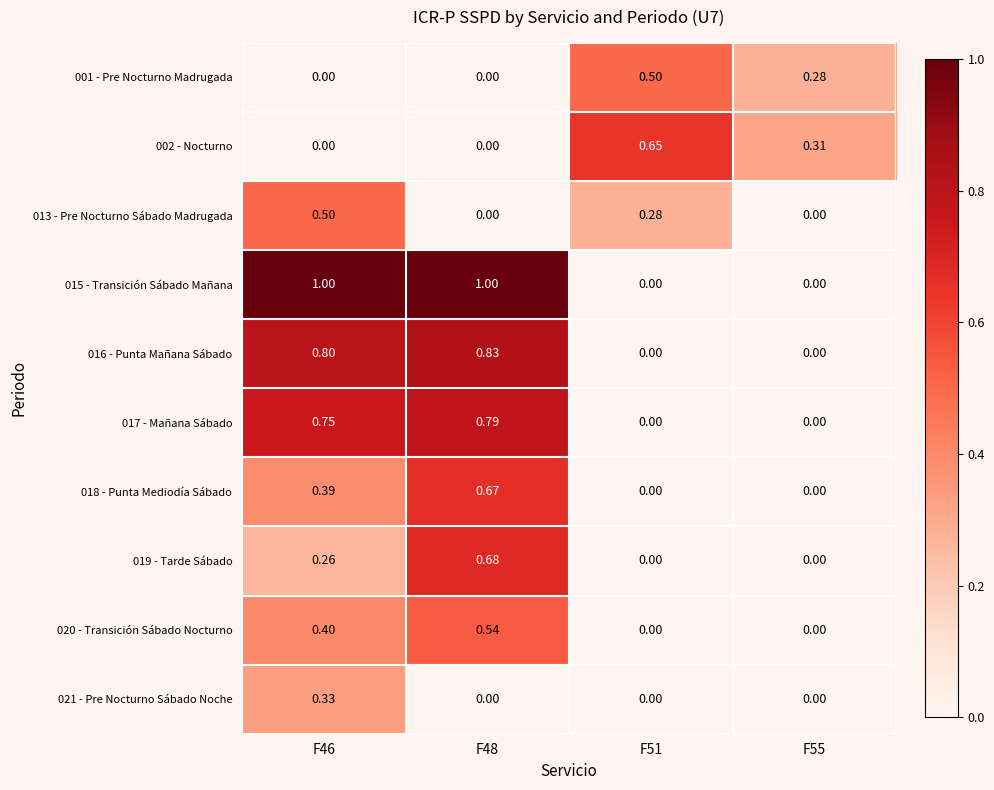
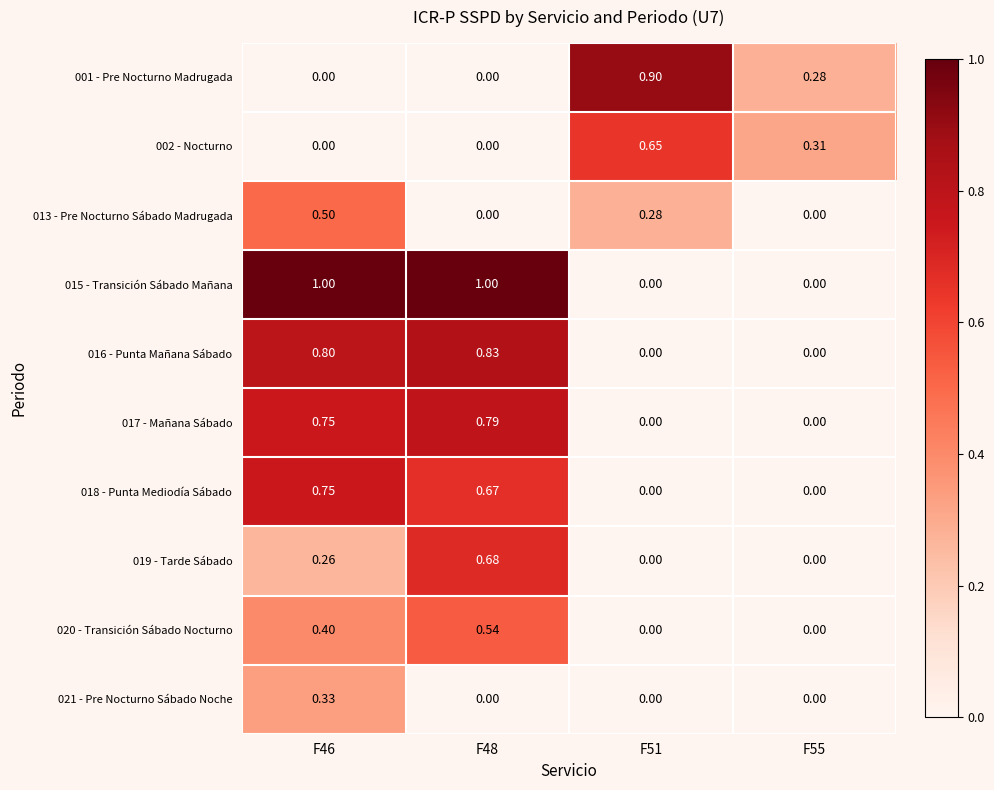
  {
    "001 - Pre Nocturno Madrugada": {
      "F46": 0.00,
      "F48": 0.00,
-     "F51": 0.50,
+     "F51": 0.90,
      "F55": 0.28
    },
    "002 - Nocturno": {
      "F46": 0.00,
      "F48": 0.00,
      "F51": 0.65,
      "F55": 0.31
    },
    "013 - Pre Nocturno Sábado Madrugada": {
      "F46": 0.50,
      "F48": 0.00,
      "F51": 0.28,
      "F55": 0.00
    },
    "015 - Transición Sábado Mañana": {
      "F46": 1.00,
      "F48": 1.00,
      "F51": 0.00,
      "F55": 0.00
    },
    "016 - Punta Mañana Sábado": {
      "F46": 0.80,
      "F48": 0.83,
      "F51": 0.00,
      "F55": 0.00
    },
    "017 - Mañana Sábado": {
      "F46": 0.75,
      "F48": 0.79,
      "F51": 0.00,
      "F55": 0.00
    },
    "018 - Punta Mediodía Sábado": {
-     "F46": 0.39,
+     "F46": 0.75,
      "F48": 0.67,
      "F51": 0.00,
      "F55": 0.00
    },
    "019 - Tarde Sábado": {
      "F46": 0.26,
      "F48": 0.68,
      "F51": 0.00,
      "F55": 0.00
    },
    "020 - Transición Sábado Nocturno": {
      "F46": 0.40,
      "F48": 0.54,
      "F51": 0.00,
      "F55": 0.00
    },
    "021 - Pre Nocturno Sábado Noche": {
      "F46": 0.33,
      "F48": 0.00,
      "F51": 0.00,
      "F55": 0.00
    }
  }
